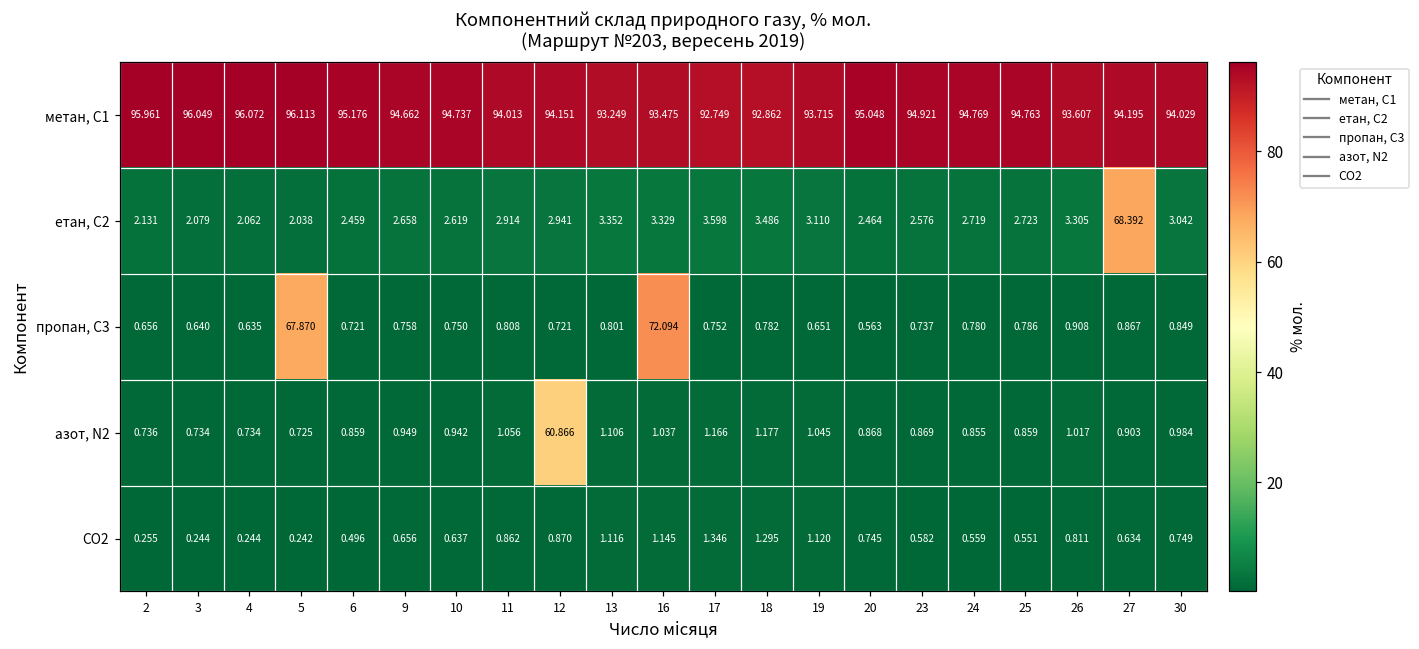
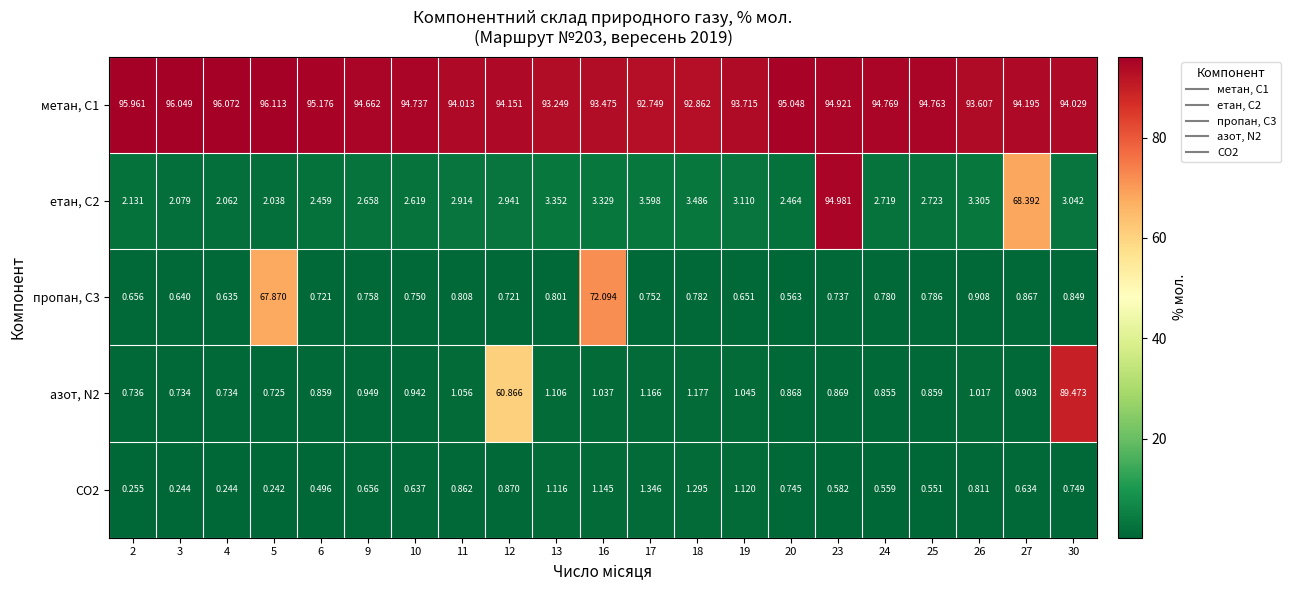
  {
    "метан, С1": {
      "2": 95.961,
      "3": 96.049,
      "4": 96.072,
      "5": 96.113,
      "6": 95.176,
      "9": 94.662,
      "10": 94.737,
      "11": 94.013,
      "12": 94.151,
      "13": 93.249,
      "16": 93.475,
      "17": 92.749,
      "18": 92.862,
      "19": 93.715,
      "20": 95.048,
      "23": 94.921,
      "24": 94.769,
      "25": 94.763,
      "26": 93.607,
      "27": 94.195,
      "30": 94.029
    },
    "етан, С2": {
      "2": 2.131,
      "3": 2.079,
      "4": 2.062,
      "5": 2.038,
      "6": 2.459,
      "9": 2.658,
      "10": 2.619,
      "11": 2.914,
      "12": 2.941,
      "13": 3.352,
      "16": 3.329,
      "17": 3.598,
      "18": 3.486,
      "19": 3.110,
      "20": 2.464,
-     "23": 2.576,
+     "23": 94.981,
      "24": 2.719,
      "25": 2.723,
      "26": 3.305,
      "27": 68.392,
      "30": 3.042
    },
    "пропан, С3": {
      "2": 0.656,
      "3": 0.640,
      "4": 0.635,
      "5": 67.870,
      "6": 0.721,
      "9": 0.758,
      "10": 0.750,
      "11": 0.808,
      "12": 0.721,
      "13": 0.801,
      "16": 72.094,
      "17": 0.752,
      "18": 0.782,
      "19": 0.651,
      "20": 0.563,
      "23": 0.737,
      "24": 0.780,
      "25": 0.786,
      "26": 0.908,
      "27": 0.867,
      "30": 0.849
    },
    "азот, N2": {
      "2": 0.736,
      "3": 0.734,
      "4": 0.734,
      "5": 0.725,
      "6": 0.859,
      "9": 0.949,
      "10": 0.942,
      "11": 1.056,
      "12": 60.866,
      "13": 1.106,
      "16": 1.037,
      "17": 1.166,
      "18": 1.177,
      "19": 1.045,
      "20": 0.868,
      "23": 0.869,
      "24": 0.855,
      "25": 0.859,
      "26": 1.017,
      "27": 0.903,
-     "30": 0.984
+     "30": 89.473
    },
    "CO2": {
      "2": 0.255,
      "3": 0.244,
      "4": 0.244,
      "5": 0.242,
      "6": 0.496,
      "9": 0.656,
      "10": 0.637,
      "11": 0.862,
      "12": 0.870,
      "13": 1.116,
      "16": 1.145,
      "17": 1.346,
      "18": 1.295,
      "19": 1.120,
      "20": 0.745,
      "23": 0.582,
      "24": 0.559,
      "25": 0.551,
      "26": 0.811,
      "27": 0.634,
      "30": 0.749
    }
  }
